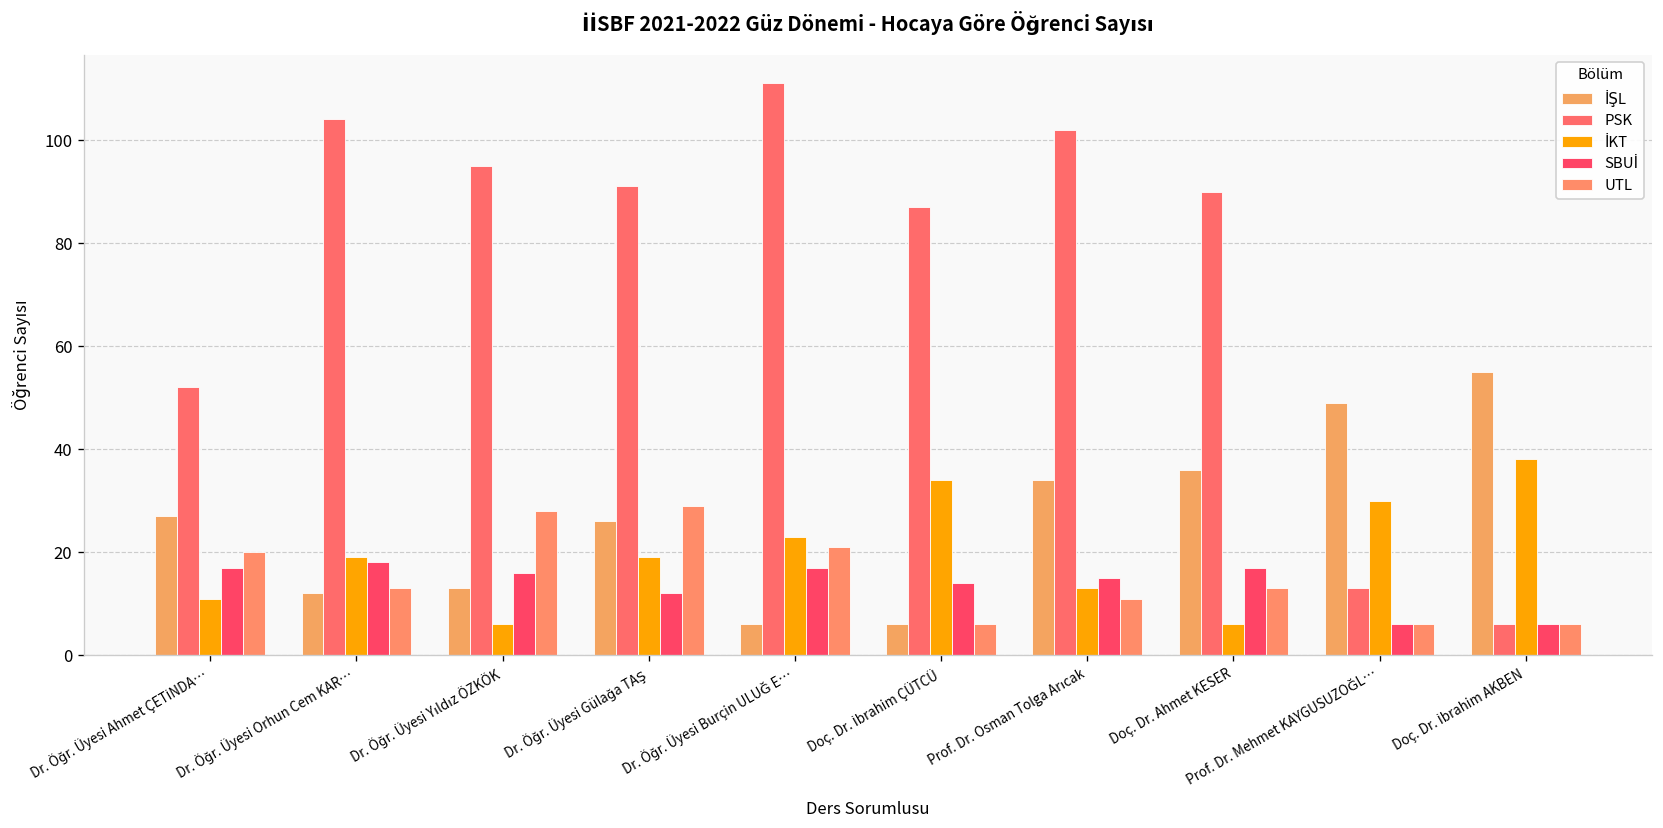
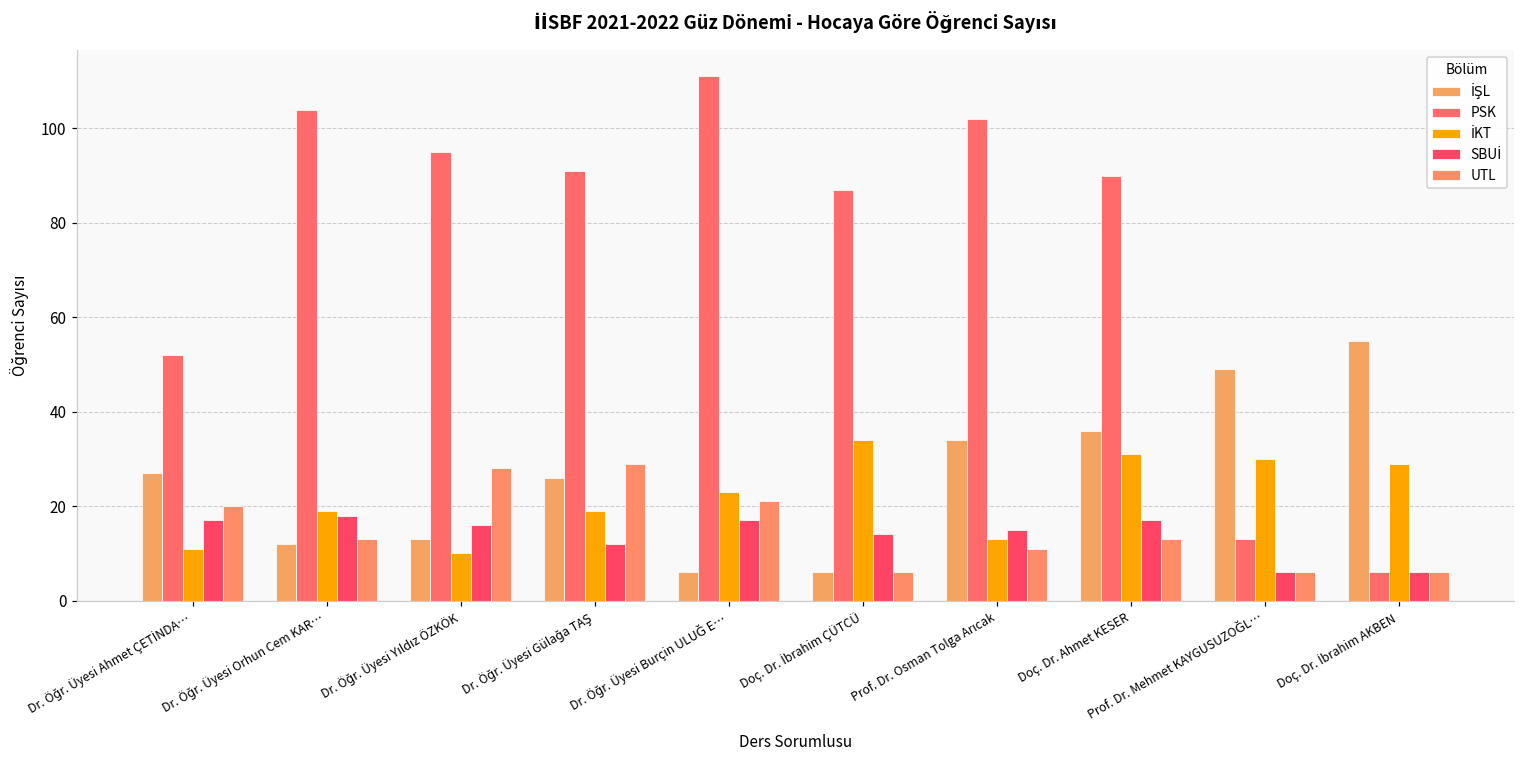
  {
    "İKT": {
      "Dr. Öğr. Üyesi Ahmet ÇETİNDA…": 11,
      "Dr. Öğr. Üyesi Orhun Cem KAR…": 19,
-     "Dr. Öğr. Üyesi Yıldız ÖZKÖK": 6,
+     "Dr. Öğr. Üyesi Yıldız ÖZKÖK": 10,
      "Dr. Öğr. Üyesi Gülağa TAŞ": 19,
      "Dr. Öğr. Üyesi Burçin ULUĞ E…": 23,
      "Doç. Dr. İbrahim ÇÜTCÜ": 34,
      "Prof. Dr. Osman Tolga Arıcak": 13,
-     "Doç. Dr. Ahmet KESER": 6,
+     "Doç. Dr. Ahmet KESER": 31,
      "Prof. Dr. Mehmet KAYGUSUZOĞL…": 30,
-     "Doç. Dr. İbrahim AKBEN": 38
+     "Doç. Dr. İbrahim AKBEN": 29
    }
  }
